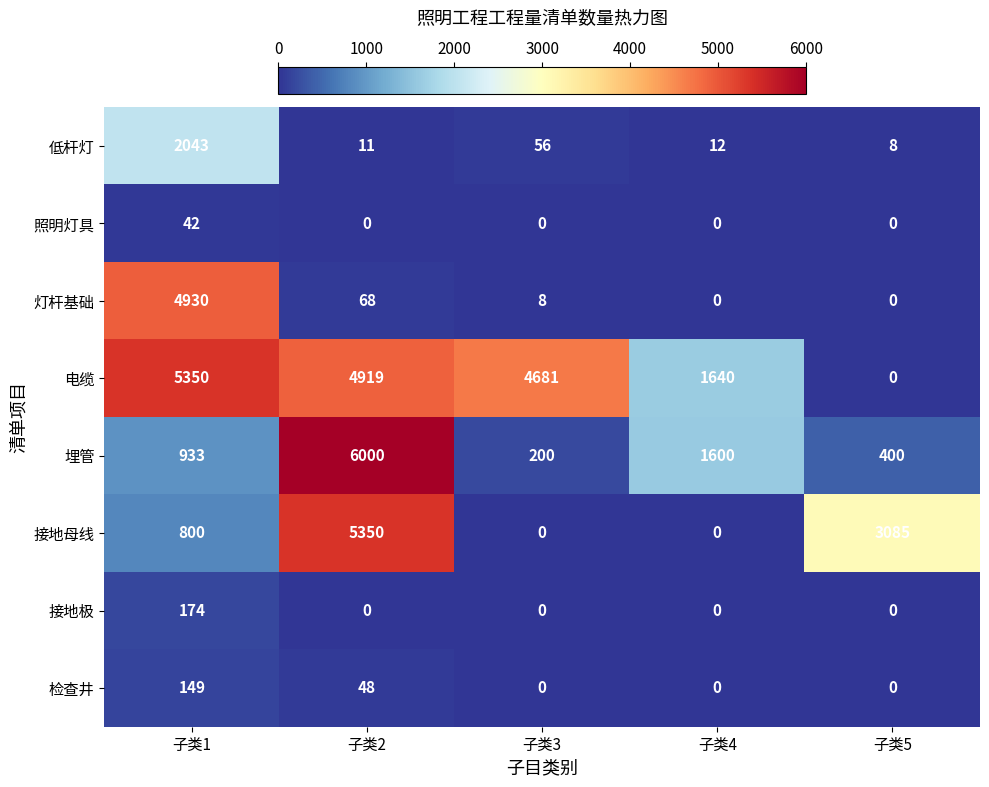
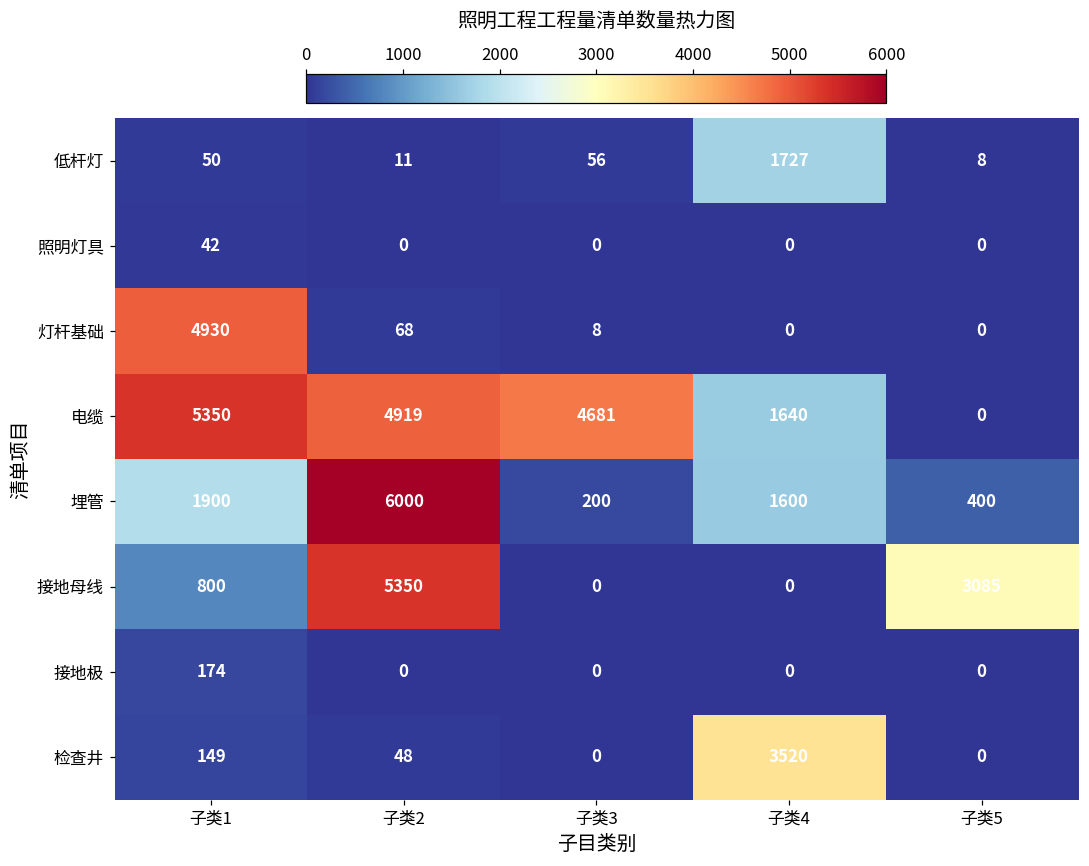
  {
    "低杆灯": {
-     "子类1": 2043,
+     "子类1": 50,
      "子类2": 11,
      "子类3": 56,
-     "子类4": 12,
+     "子类4": 1727,
      "子类5": 8
    },
    "照明灯具": {
      "子类1": 42,
      "子类2": 0,
      "子类3": 0,
      "子类4": 0,
      "子类5": 0
    },
    "灯杆基础": {
      "子类1": 4930,
      "子类2": 68,
      "子类3": 8,
      "子类4": 0,
      "子类5": 0
    },
    "电缆": {
      "子类1": 5350,
      "子类2": 4919,
      "子类3": 4681,
      "子类4": 1640,
      "子类5": 0
    },
    "埋管": {
-     "子类1": 933,
+     "子类1": 1900,
      "子类2": 6000,
      "子类3": 200,
      "子类4": 1600,
      "子类5": 400
    },
    "接地母线": {
      "子类1": 800,
      "子类2": 5350,
      "子类3": 0,
      "子类4": 0,
      "子类5": 3085
    },
    "接地极": {
      "子类1": 174,
      "子类2": 0,
      "子类3": 0,
      "子类4": 0,
      "子类5": 0
    },
    "检查井": {
      "子类1": 149,
      "子类2": 48,
      "子类3": 0,
-     "子类4": 0,
+     "子类4": 3520,
      "子类5": 0
    }
  }
